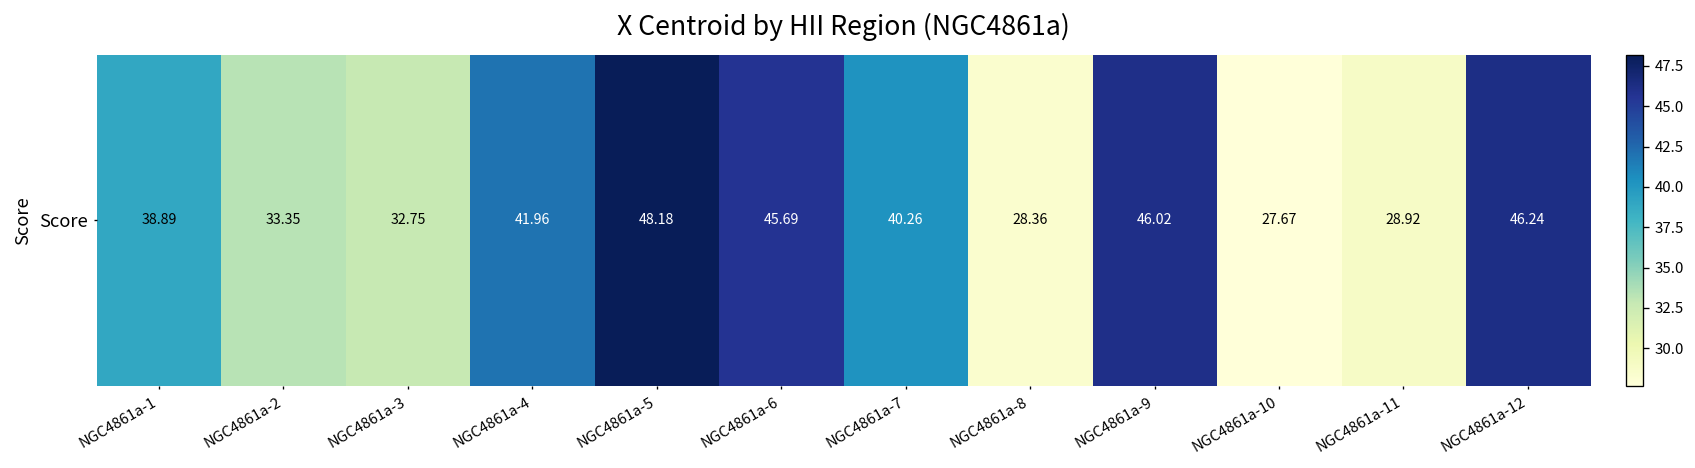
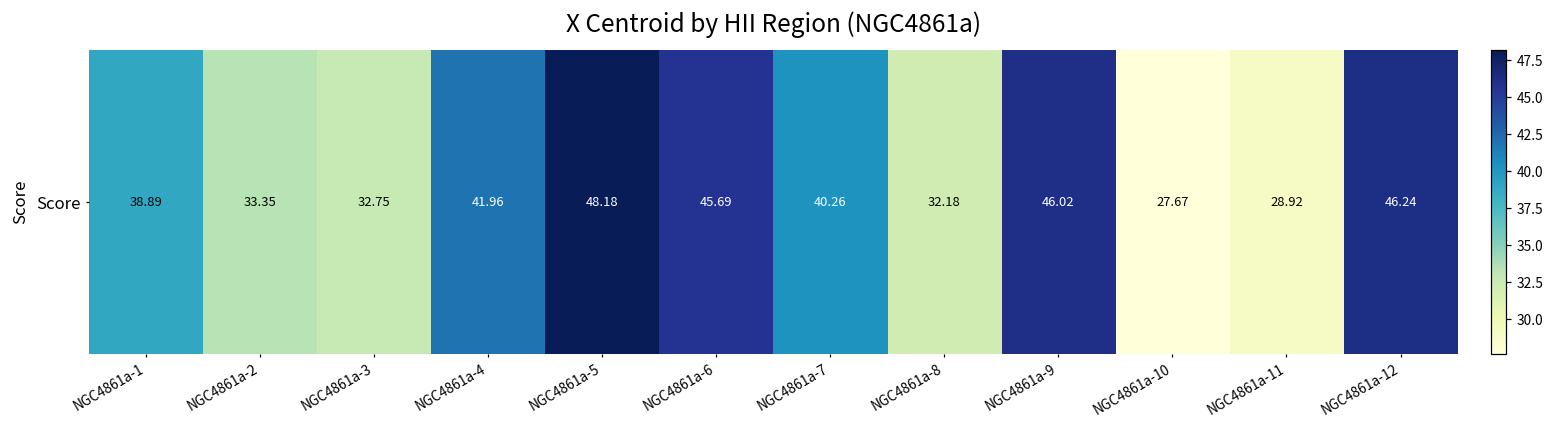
  {
    "Score": {
      "NGC4861a-1": 38.89,
      "NGC4861a-2": 33.35,
      "NGC4861a-3": 32.75,
      "NGC4861a-4": 41.96,
      "NGC4861a-5": 48.18,
      "NGC4861a-6": 45.69,
      "NGC4861a-7": 40.26,
-     "NGC4861a-8": 28.36,
+     "NGC4861a-8": 32.18,
      "NGC4861a-9": 46.02,
      "NGC4861a-10": 27.67,
      "NGC4861a-11": 28.92,
      "NGC4861a-12": 46.24
    }
  }
